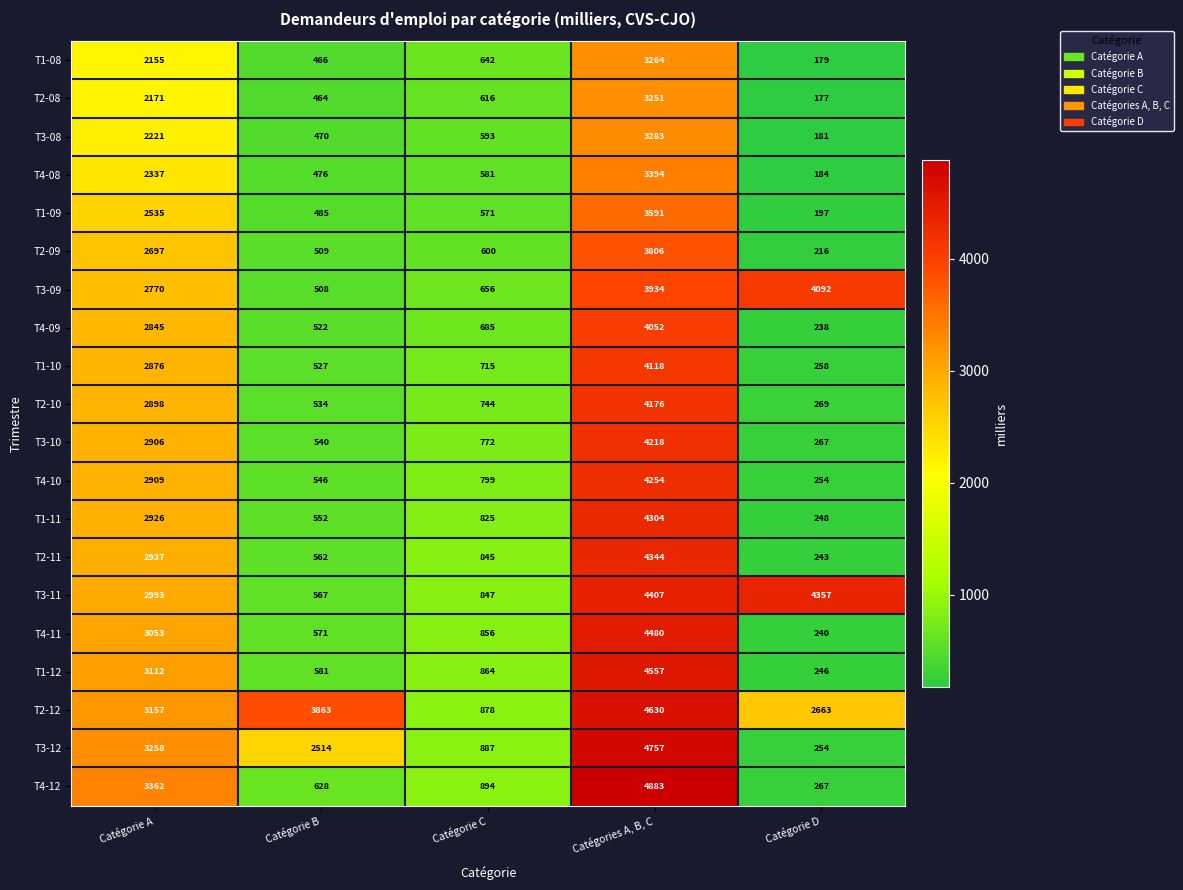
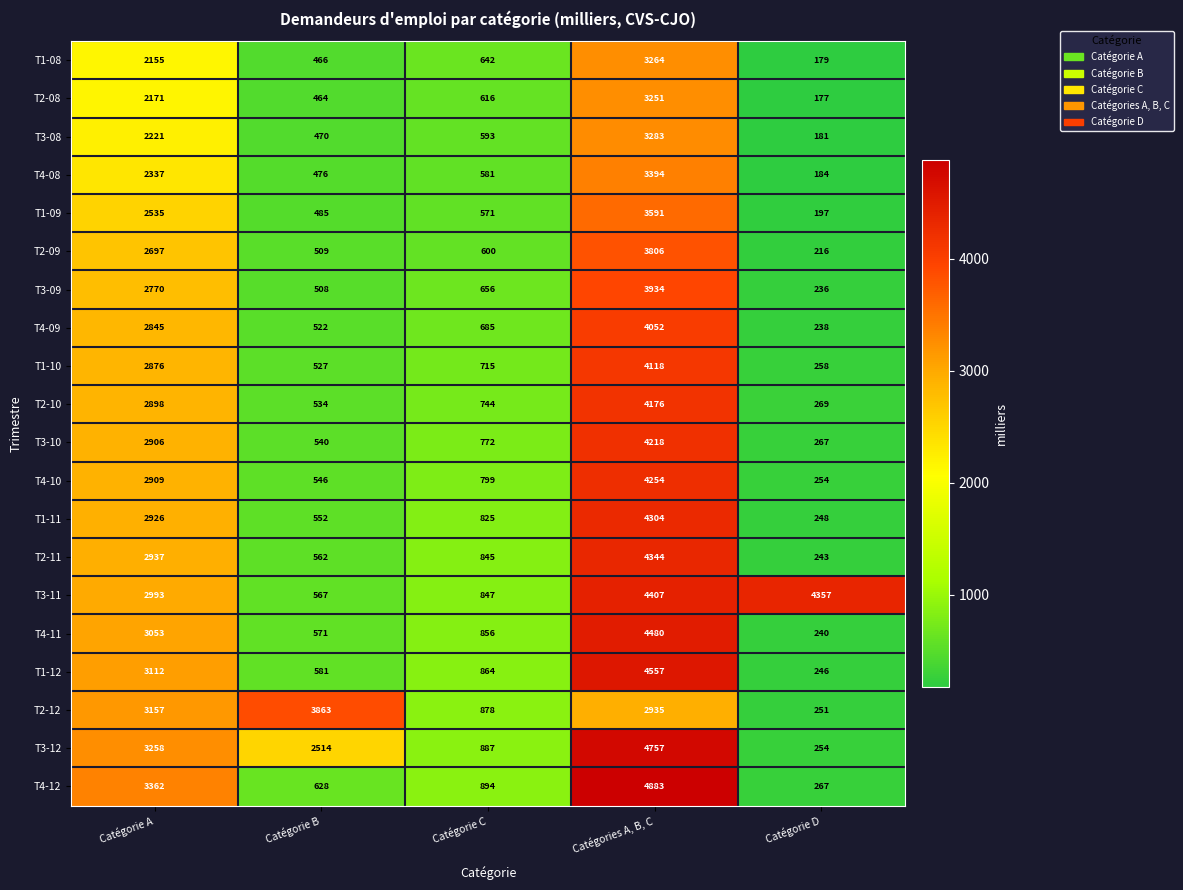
  {
    "T1-08": {
      "Catégorie A": 2155,
      "Catégorie B": 466,
      "Catégorie C": 642,
      "Catégories A, B, C": 3264,
      "Catégorie D": 179
    },
    "T2-08": {
      "Catégorie A": 2171,
      "Catégorie B": 464,
      "Catégorie C": 616,
      "Catégories A, B, C": 3251,
      "Catégorie D": 177
    },
    "T3-08": {
      "Catégorie A": 2221,
      "Catégorie B": 470,
      "Catégorie C": 593,
      "Catégories A, B, C": 3283,
      "Catégorie D": 181
    },
    "T4-08": {
      "Catégorie A": 2337,
      "Catégorie B": 476,
      "Catégorie C": 581,
      "Catégories A, B, C": 3394,
      "Catégorie D": 184
    },
    "T1-09": {
      "Catégorie A": 2535,
      "Catégorie B": 485,
      "Catégorie C": 571,
      "Catégories A, B, C": 3591,
      "Catégorie D": 197
    },
    "T2-09": {
      "Catégorie A": 2697,
      "Catégorie B": 509,
      "Catégorie C": 600,
      "Catégories A, B, C": 3806,
      "Catégorie D": 216
    },
    "T3-09": {
      "Catégorie A": 2770,
      "Catégorie B": 508,
      "Catégorie C": 656,
      "Catégories A, B, C": 3934,
-     "Catégorie D": 4092
+     "Catégorie D": 236
    },
    "T4-09": {
      "Catégorie A": 2845,
      "Catégorie B": 522,
      "Catégorie C": 685,
      "Catégories A, B, C": 4052,
      "Catégorie D": 238
    },
    "T1-10": {
      "Catégorie A": 2876,
      "Catégorie B": 527,
      "Catégorie C": 715,
      "Catégories A, B, C": 4118,
      "Catégorie D": 258
    },
    "T2-10": {
      "Catégorie A": 2898,
      "Catégorie B": 534,
      "Catégorie C": 744,
      "Catégories A, B, C": 4176,
      "Catégorie D": 269
    },
    "T3-10": {
      "Catégorie A": 2906,
      "Catégorie B": 540,
      "Catégorie C": 772,
      "Catégories A, B, C": 4218,
      "Catégorie D": 267
    },
    "T4-10": {
      "Catégorie A": 2909,
      "Catégorie B": 546,
      "Catégorie C": 799,
      "Catégories A, B, C": 4254,
      "Catégorie D": 254
    },
    "T1-11": {
      "Catégorie A": 2926,
      "Catégorie B": 552,
      "Catégorie C": 825,
      "Catégories A, B, C": 4304,
      "Catégorie D": 248
    },
    "T2-11": {
      "Catégorie A": 2937,
      "Catégorie B": 562,
      "Catégorie C": 845,
      "Catégories A, B, C": 4344,
      "Catégorie D": 243
    },
    "T3-11": {
      "Catégorie A": 2993,
      "Catégorie B": 567,
      "Catégorie C": 847,
      "Catégories A, B, C": 4407,
      "Catégorie D": 4357
    },
    "T4-11": {
      "Catégorie A": 3053,
      "Catégorie B": 571,
      "Catégorie C": 856,
      "Catégories A, B, C": 4480,
      "Catégorie D": 240
    },
    "T1-12": {
      "Catégorie A": 3112,
      "Catégorie B": 581,
      "Catégorie C": 864,
      "Catégories A, B, C": 4557,
      "Catégorie D": 246
    },
    "T2-12": {
      "Catégorie A": 3157,
      "Catégorie B": 3863,
      "Catégorie C": 878,
-     "Catégories A, B, C": 4630,
-     "Catégorie D": 2663
+     "Catégories A, B, C": 2935,
+     "Catégorie D": 251
    },
    "T3-12": {
      "Catégorie A": 3258,
      "Catégorie B": 2514,
      "Catégorie C": 887,
      "Catégories A, B, C": 4757,
      "Catégorie D": 254
    },
    "T4-12": {
      "Catégorie A": 3362,
      "Catégorie B": 628,
      "Catégorie C": 894,
      "Catégories A, B, C": 4883,
      "Catégorie D": 267
    }
  }
